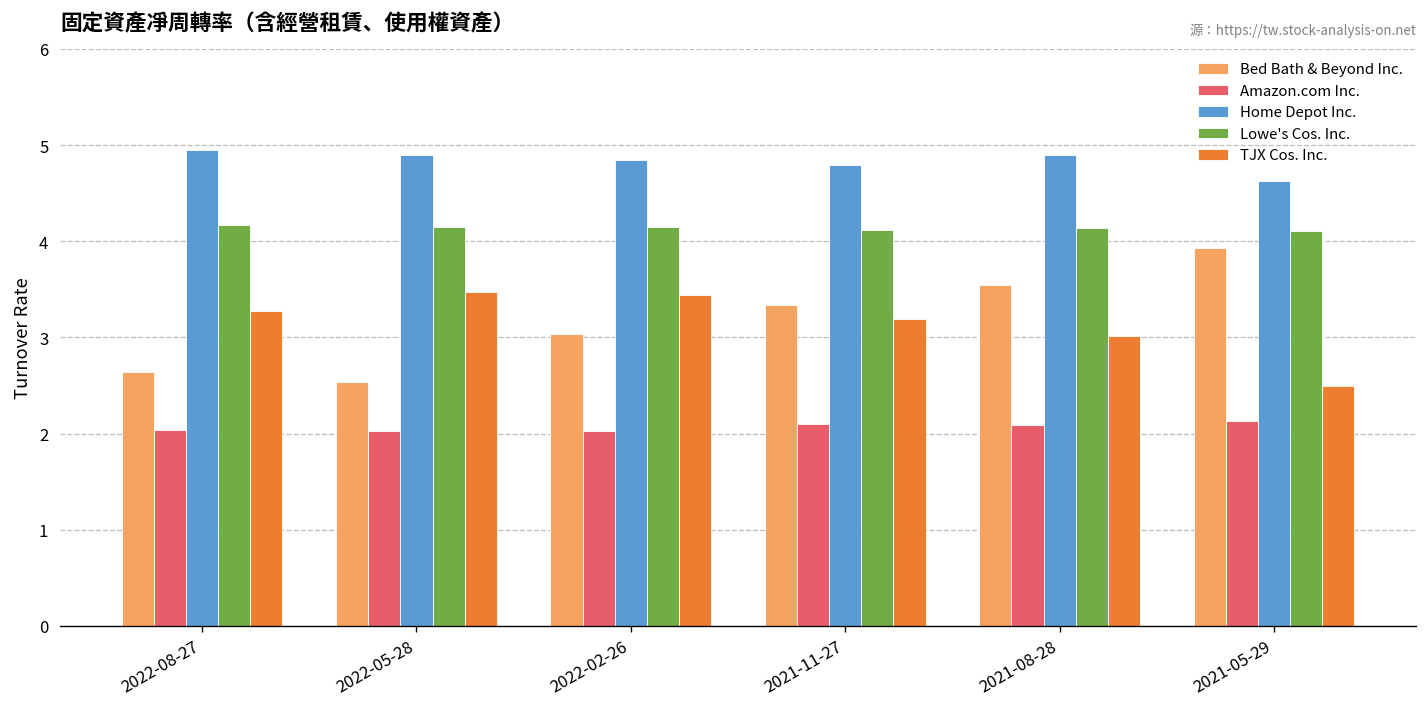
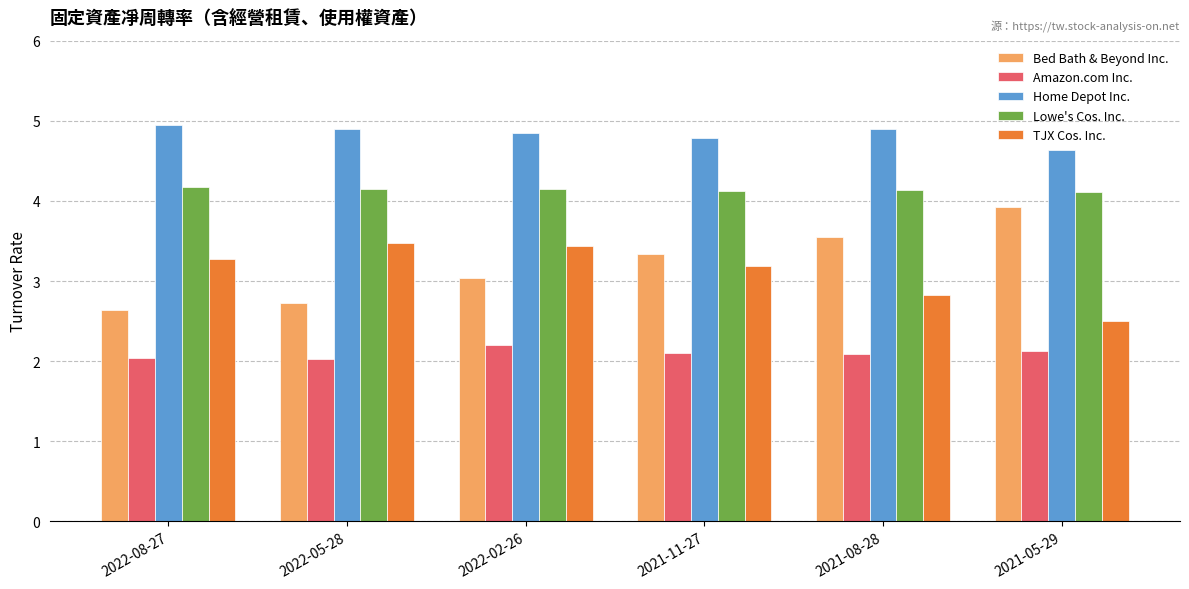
  {
    "Bed Bath & Beyond Inc.": {
      "2022-08-27": 2.6,
-     "2022-05-28": 2.5,
+     "2022-05-28": 2.7,
      "2022-02-26": 3.0,
      "2021-11-27": 3.3,
      "2021-08-28": 3.6,
      "2021-05-29": 3.9
    },
    "Amazon.com Inc.": {
      "2022-08-27": 2.0,
      "2022-05-28": 2.0,
-     "2022-02-26": 2.0,
+     "2022-02-26": 2.2,
      "2021-11-27": 2.1,
      "2021-08-28": 2.1,
      "2021-05-29": 2.1
    },
    "Home Depot Inc.": {
      "2022-08-27": 5.0,
      "2022-05-28": 4.9,
      "2022-02-26": 4.9,
      "2021-11-27": 4.8,
      "2021-08-28": 4.9,
      "2021-05-29": 4.6
    },
    "Lowe's Cos. Inc.": {
      "2022-08-27": 4.2,
      "2022-05-28": 4.2,
      "2022-02-26": 4.2,
      "2021-11-27": 4.1,
      "2021-08-28": 4.1,
      "2021-05-29": 4.1
    },
    "TJX Cos. Inc.": {
      "2022-08-27": 3.3,
      "2022-05-28": 3.5,
      "2022-02-26": 3.4,
      "2021-11-27": 3.2,
-     "2021-08-28": 3.0,
+     "2021-08-28": 2.8,
      "2021-05-29": 2.5
    }
  }
